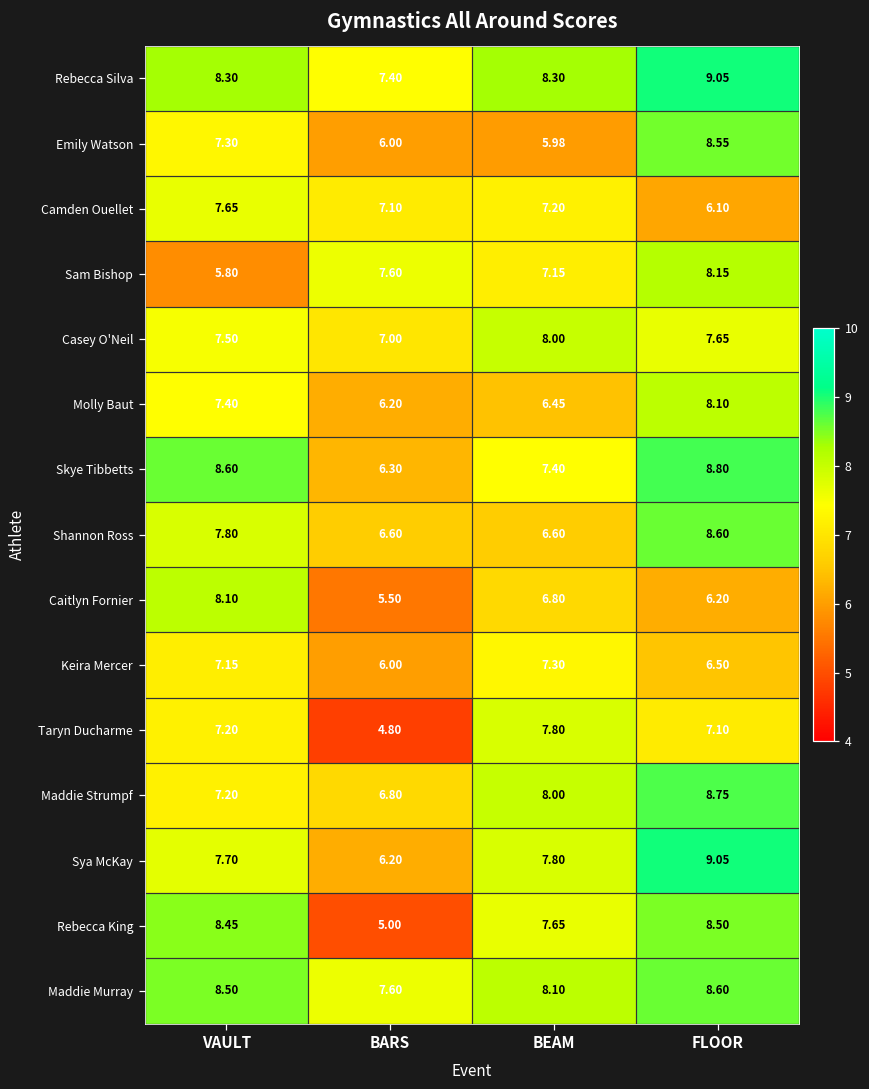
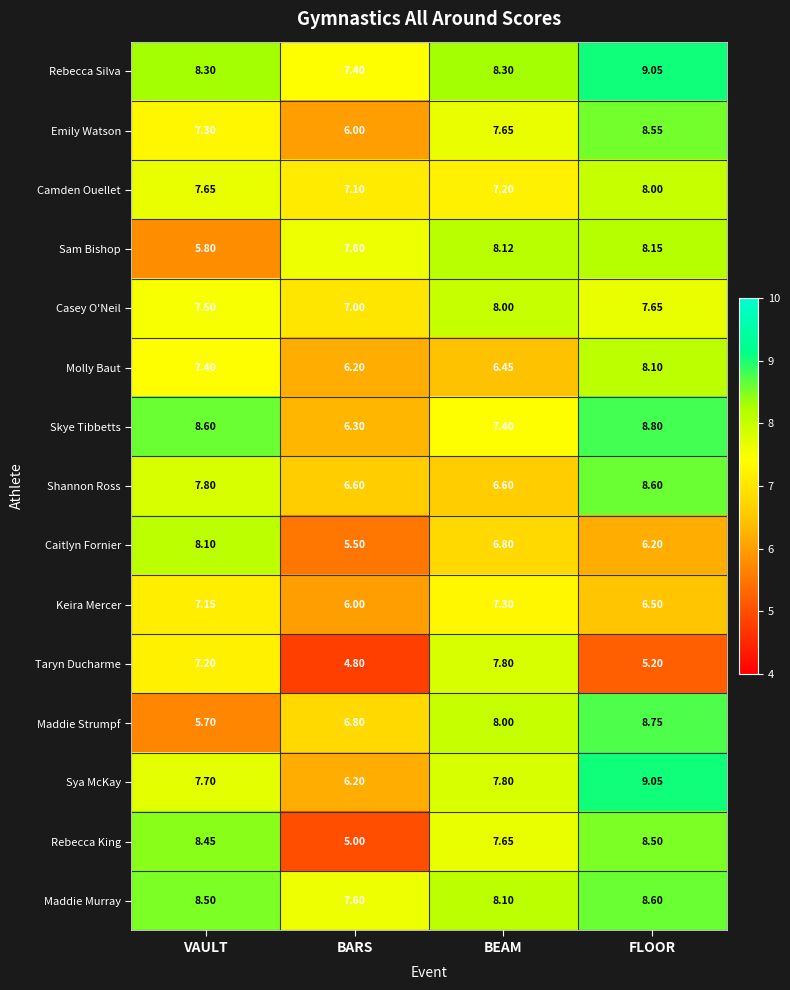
  {
    "Rebecca Silva": {
      "VAULT": 8.30,
      "BARS": 7.40,
      "BEAM": 8.30,
      "FLOOR": 9.05
    },
    "Emily Watson": {
      "VAULT": 7.30,
      "BARS": 6.00,
-     "BEAM": 5.98,
+     "BEAM": 7.65,
      "FLOOR": 8.55
    },
    "Camden Ouellet": {
      "VAULT": 7.65,
      "BARS": 7.10,
      "BEAM": 7.20,
-     "FLOOR": 6.10
+     "FLOOR": 8.00
    },
    "Sam Bishop": {
      "VAULT": 5.80,
      "BARS": 7.60,
-     "BEAM": 7.15,
+     "BEAM": 8.12,
      "FLOOR": 8.15
    },
    "Casey O'Neil": {
      "VAULT": 7.50,
      "BARS": 7.00,
      "BEAM": 8.00,
      "FLOOR": 7.65
    },
    "Molly Baut": {
      "VAULT": 7.40,
      "BARS": 6.20,
      "BEAM": 6.45,
      "FLOOR": 8.10
    },
    "Skye Tibbetts": {
      "VAULT": 8.60,
      "BARS": 6.30,
      "BEAM": 7.40,
      "FLOOR": 8.80
    },
    "Shannon Ross": {
      "VAULT": 7.80,
      "BARS": 6.60,
      "BEAM": 6.60,
      "FLOOR": 8.60
    },
    "Caitlyn Fornier": {
      "VAULT": 8.10,
      "BARS": 5.50,
      "BEAM": 6.80,
      "FLOOR": 6.20
    },
    "Keira Mercer": {
      "VAULT": 7.15,
      "BARS": 6.00,
      "BEAM": 7.30,
      "FLOOR": 6.50
    },
    "Taryn Ducharme": {
      "VAULT": 7.20,
      "BARS": 4.80,
      "BEAM": 7.80,
-     "FLOOR": 7.10
+     "FLOOR": 5.20
    },
    "Maddie Strumpf": {
-     "VAULT": 7.20,
+     "VAULT": 5.70,
      "BARS": 6.80,
      "BEAM": 8.00,
      "FLOOR": 8.75
    },
    "Sya McKay": {
      "VAULT": 7.70,
      "BARS": 6.20,
      "BEAM": 7.80,
      "FLOOR": 9.05
    },
    "Rebecca King": {
      "VAULT": 8.45,
      "BARS": 5.00,
      "BEAM": 7.65,
      "FLOOR": 8.50
    },
    "Maddie Murray": {
      "VAULT": 8.50,
      "BARS": 7.60,
      "BEAM": 8.10,
      "FLOOR": 8.60
    }
  }
